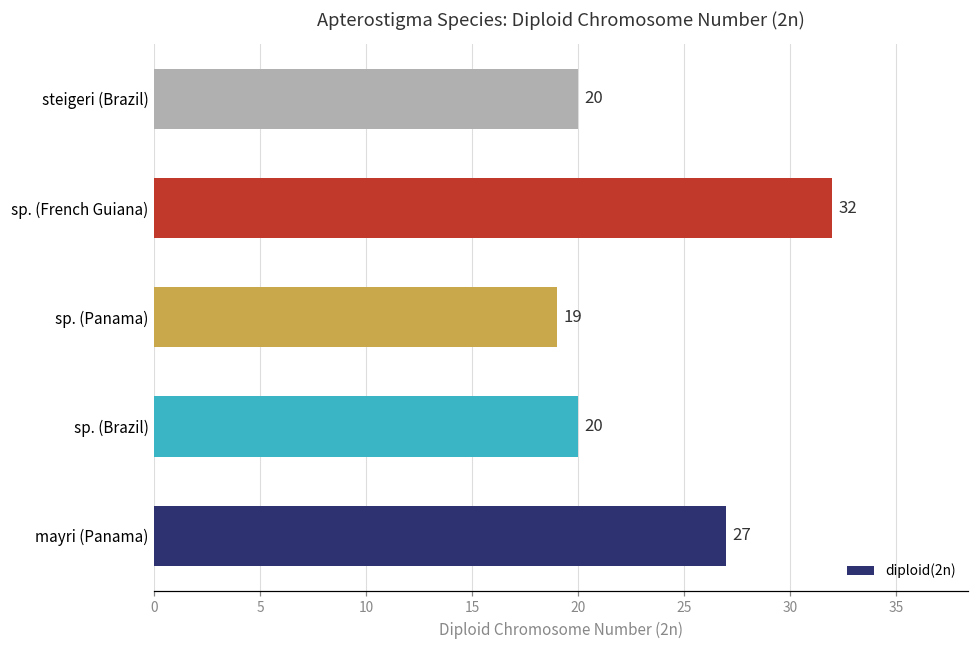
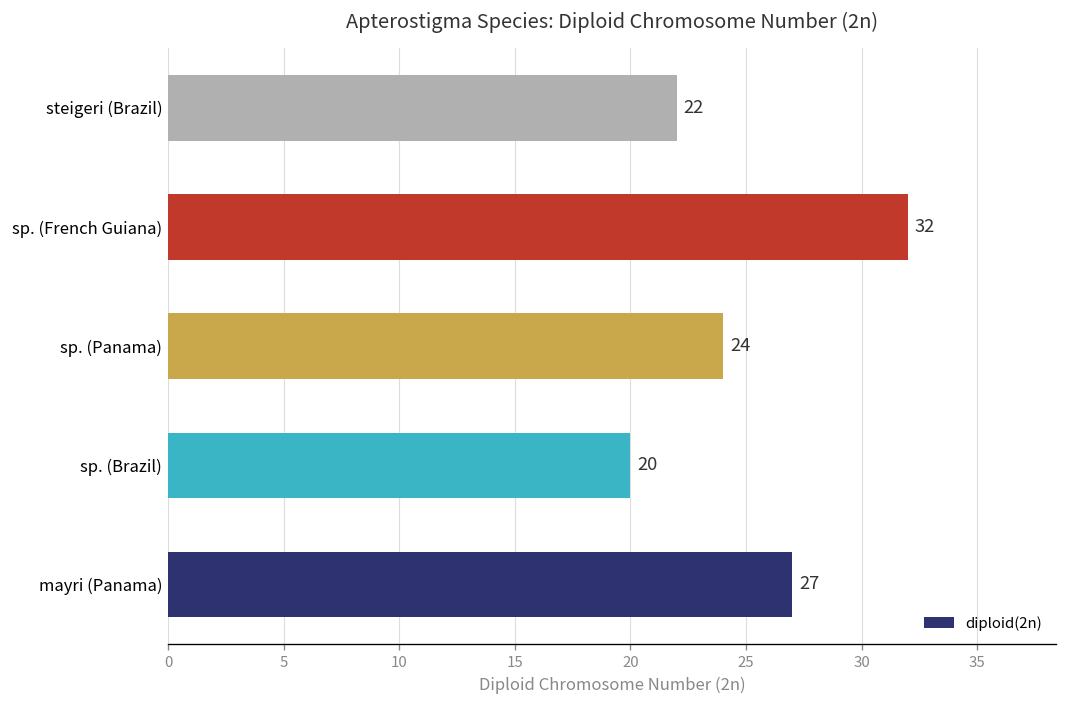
  {
-   "steigeri (Brazil)": 20,
+   "steigeri (Brazil)": 22,
    "sp. (French Guiana)": 32,
-   "sp. (Panama)": 19,
+   "sp. (Panama)": 24,
    "sp. (Brazil)": 20,
    "mayri (Panama)": 27
  }
